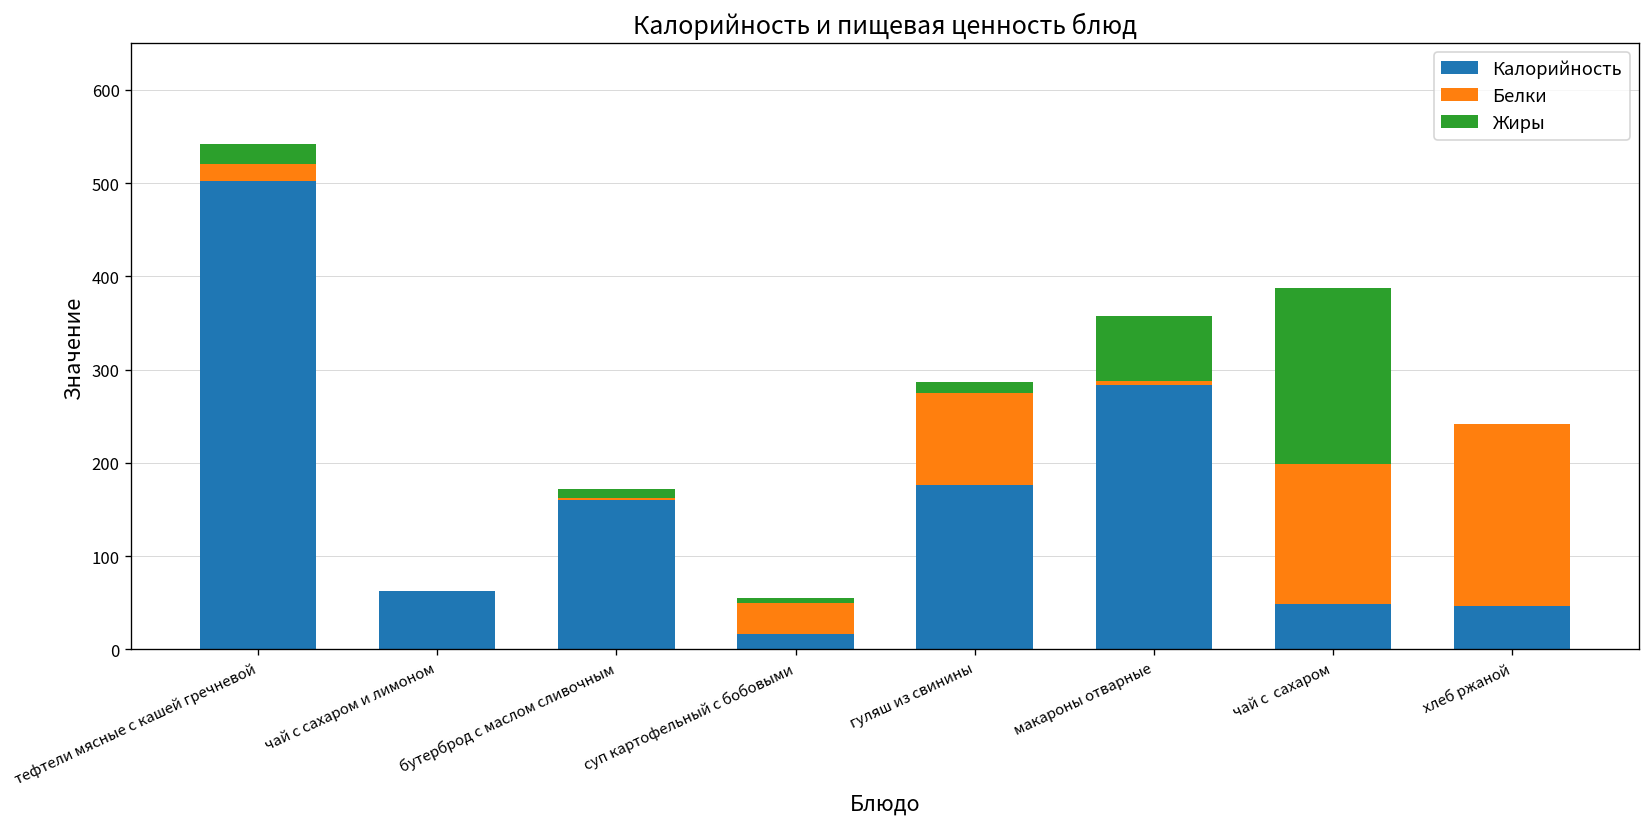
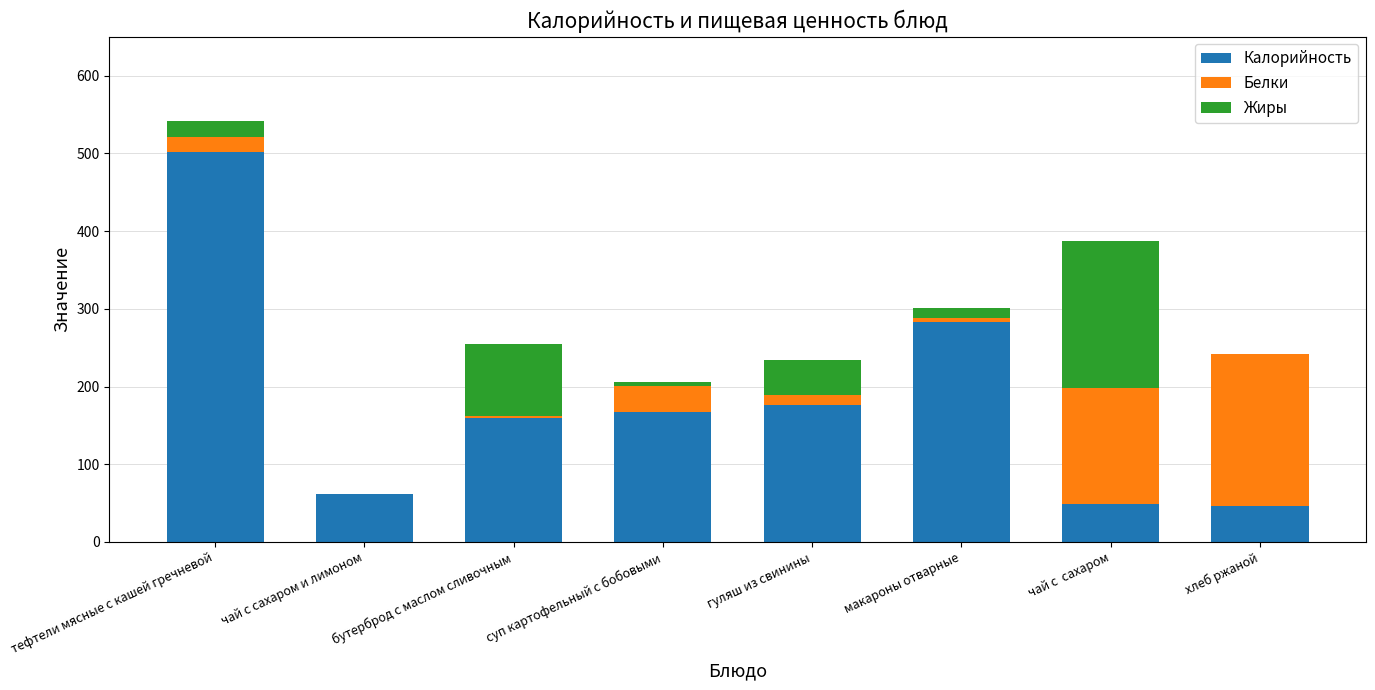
  {
    "Калорийность": {
      "тефтели мясные с кашей гречневой": 500,
      "чай с сахаром и лимоном": 60,
      "бутерброд с маслом сливочным": 160,
-     "суп картофельный с бобовыми": 20,
+     "суп картофельный с бобовыми": 170,
      "гуляш из свинины": 180,
      "макароны отварные": 280,
      "чай с сахаром": 50,
      "хлеб ржаной": 50
    },
    "Белки": {
      "тефтели мясные с кашей гречневой": 20,
      "чай с сахаром и лимоном": 0,
      "суп картофельный с бобовыми": 30,
-     "гуляш из свинины": 100,
+     "гуляш из свинины": 10,
      "макароны отварные": 10,
      "чай с сахаром": 150,
      "хлеб ржаной": 200
    },
    "Жиры": {
      "тефтели мясные с кашей гречневой": 20,
      "чай с сахаром и лимоном": 0,
-     "бутерброд с маслом сливочным": 10,
+     "бутерброд с маслом сливочным": 90,
      "суп картофельный с бобовыми": 10,
-     "гуляш из свинины": 10,
-     "макароны отварные": 70,
+     "гуляш из свинины": 50,
+     "макароны отварные": 10,
      "чай с сахаром": 190
    }
  }
